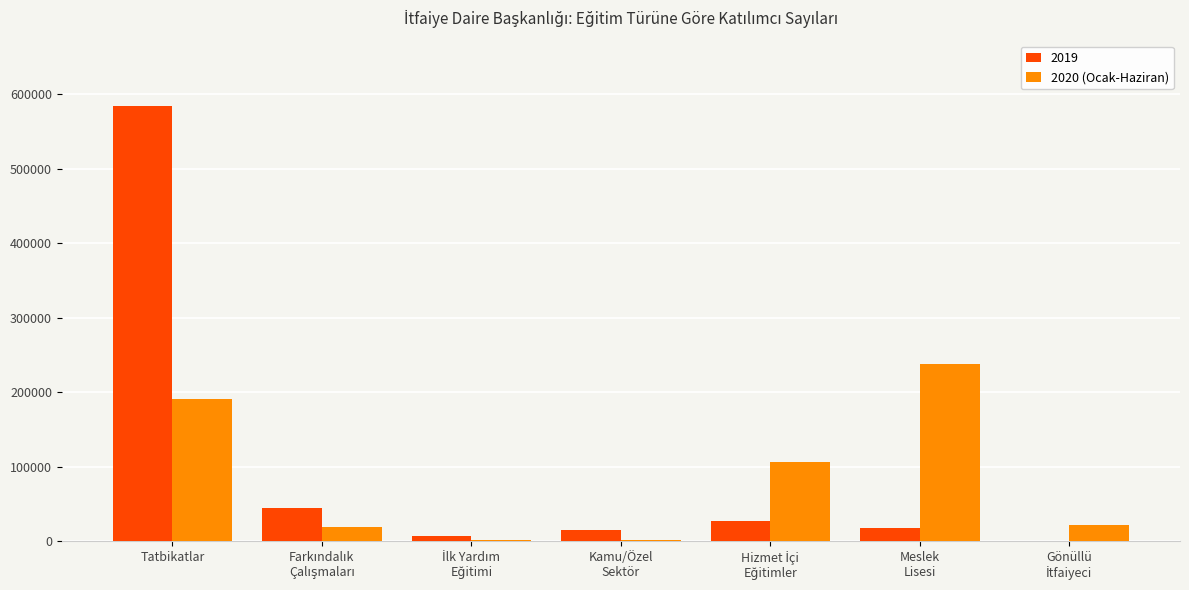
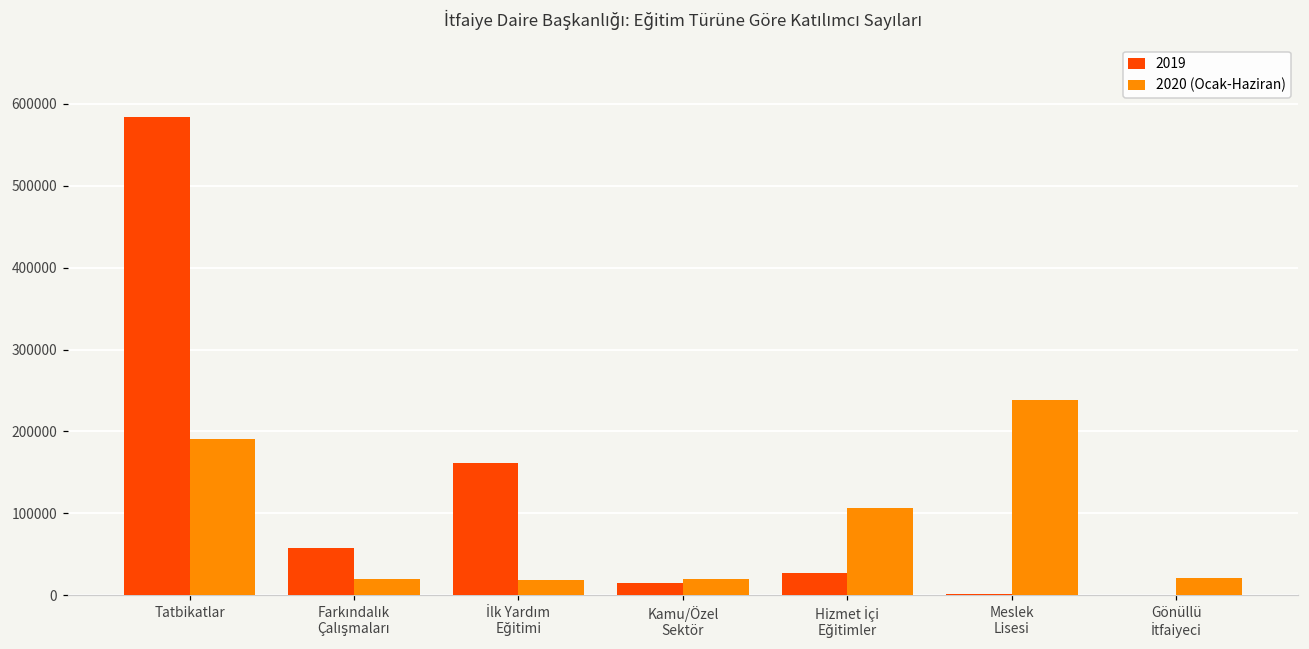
  {
    "2019": {
      "Tatbikatlar": 580000,
-     "Farkındalık Çalışmaları": 40000,
-     "İlk Yardım Eğitimi": 10000,
+     "Farkındalık Çalışmaları": 60000,
+     "İlk Yardım Eğitimi": 160000,
      "Kamu/Özel Sektör": 10000,
      "Hizmet İçi Eğitimler": 30000,
-     "Meslek Lisesi": 20000
+     "Meslek Lisesi": 0
    },
    "2020 (Ocak-Haziran)": {
      "Tatbikatlar": 190000,
      "Farkındalık Çalışmaları": 20000,
-     "İlk Yardım Eğitimi": 0,
-     "Kamu/Özel Sektör": 0,
+     "İlk Yardım Eğitimi": 20000,
+     "Kamu/Özel Sektör": 20000,
      "Hizmet İçi Eğitimler": 110000,
      "Meslek Lisesi": 240000,
      "Gönüllü İtfaiyeci": 20000
    }
  }
